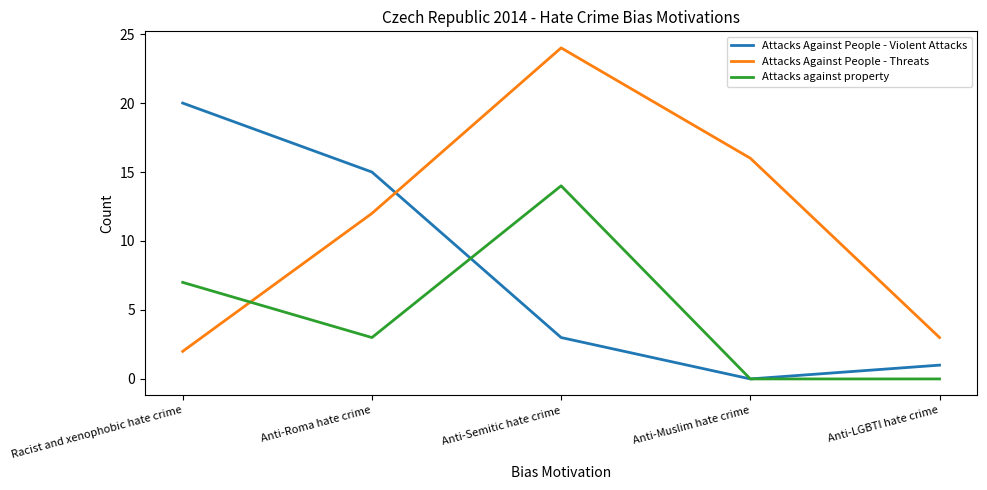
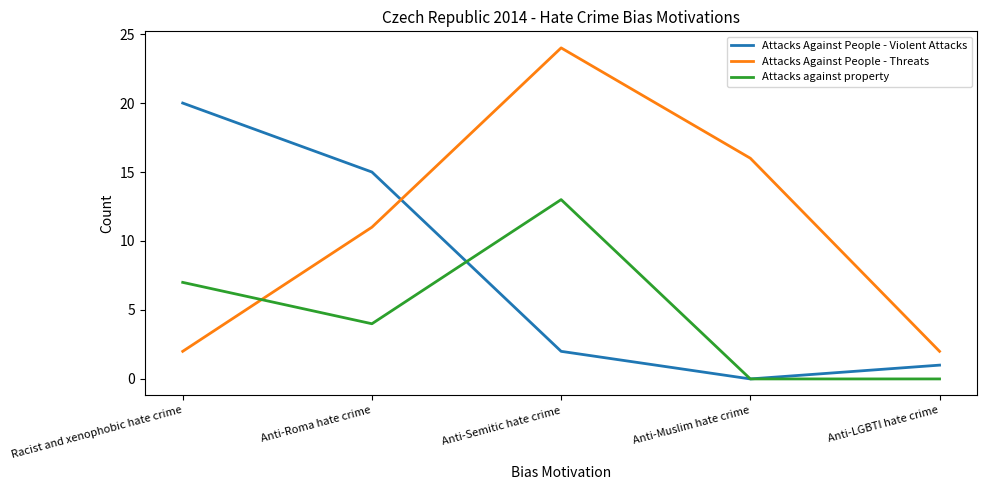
  {
    "Attacks Against People - Violent Attacks": {
      "Racist and xenophobic hate crime": 20,
      "Anti-Roma hate crime": 15,
-     "Anti-Semitic hate crime": 3,
+     "Anti-Semitic hate crime": 2,
      "Anti-LGBTI hate crime": 1
    },
    "Attacks Against People - Threats": {
      "Racist and xenophobic hate crime": 2,
-     "Anti-Roma hate crime": 12,
+     "Anti-Roma hate crime": 11,
      "Anti-Semitic hate crime": 24,
      "Anti-Muslim hate crime": 16,
-     "Anti-LGBTI hate crime": 3
+     "Anti-LGBTI hate crime": 2
    },
    "Attacks against property": {
      "Racist and xenophobic hate crime": 7,
-     "Anti-Roma hate crime": 3,
-     "Anti-Semitic hate crime": 14,
+     "Anti-Roma hate crime": 4,
+     "Anti-Semitic hate crime": 13,
      "Anti-LGBTI hate crime": 0
    }
  }
